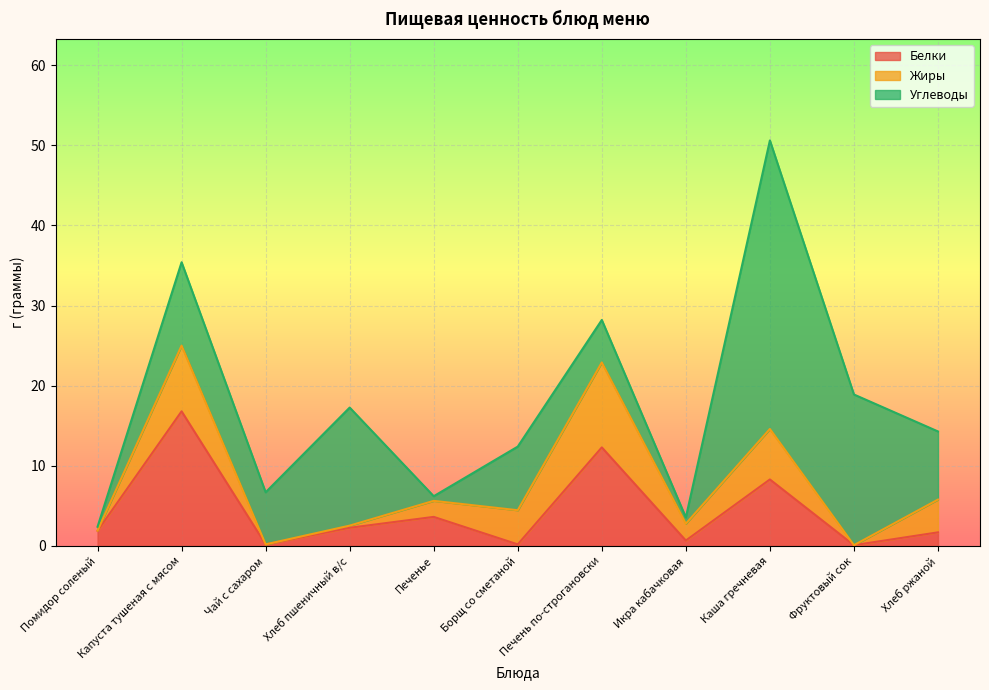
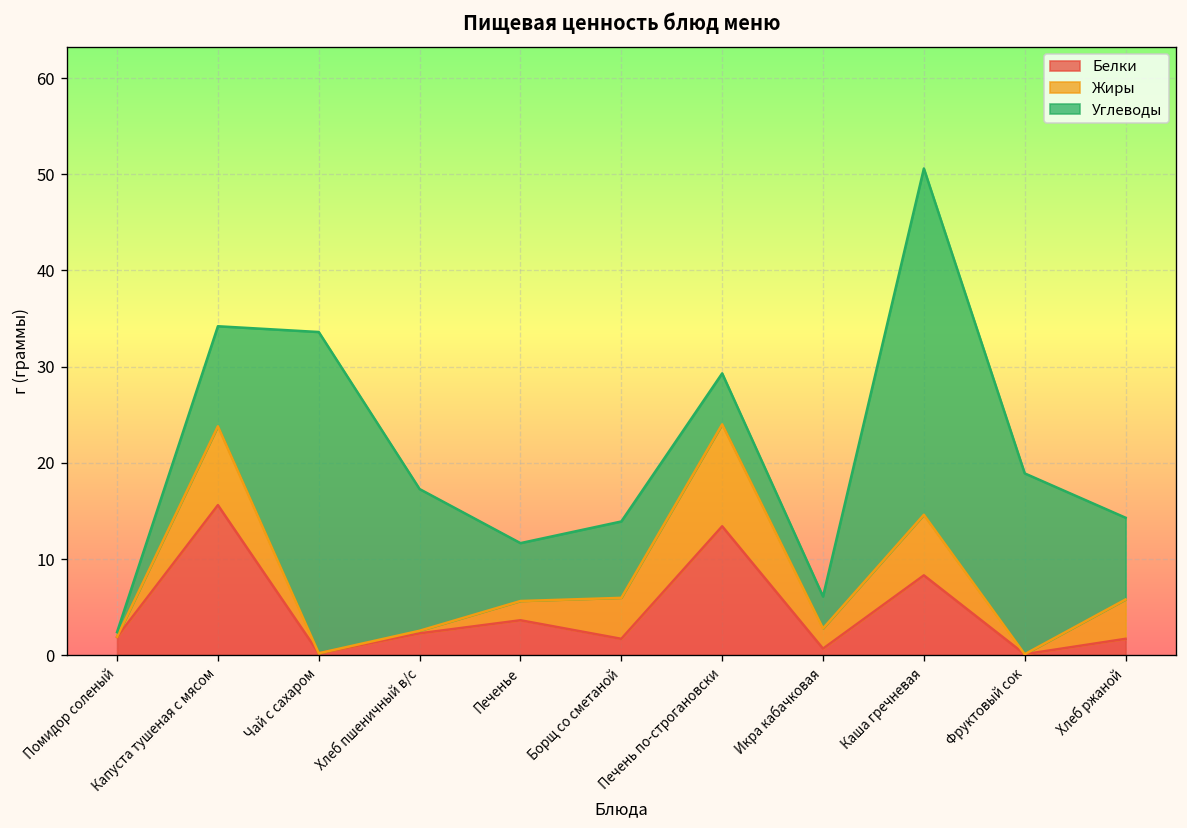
  {
    "Белки": {
-     "Капуста тушеная с мясом": 17,
+     "Капуста тушеная с мясом": 16,
      "Печенье": 4,
-     "Борщ со сметаной": 0,
-     "Печень по-строгановски": 12,
+     "Борщ со сметаной": 2,
+     "Печень по-строгановски": 13,
      "Икра кабачковая": 1,
      "Каша гречневая": 8,
      "Хлеб ржаной": 2
    },
    "Жиры": {
      "Капуста тушеная с мясом": 8,
      "Печенье": 2,
      "Борщ со сметаной": 4,
      "Печень по-строгановски": 11,
      "Икра кабачковая": 2,
      "Каша гречневая": 6,
      "Хлеб ржаной": 4
    },
    "Углеводы": {
      "Помидор соленый": 0,
      "Капуста тушеная с мясом": 10,
-     "Чай с сахаром": 7,
+     "Чай с сахаром": 33,
      "Хлеб пшеничный в/с": 15,
-     "Печенье": 1,
+     "Печенье": 6,
      "Борщ со сметаной": 8,
      "Печень по-строгановски": 5,
-     "Икра кабачковая": 1,
+     "Икра кабачковая": 3,
      "Каша гречневая": 36,
      "Фруктовый сок": 19,
      "Хлеб ржаной": 9
    }
  }
